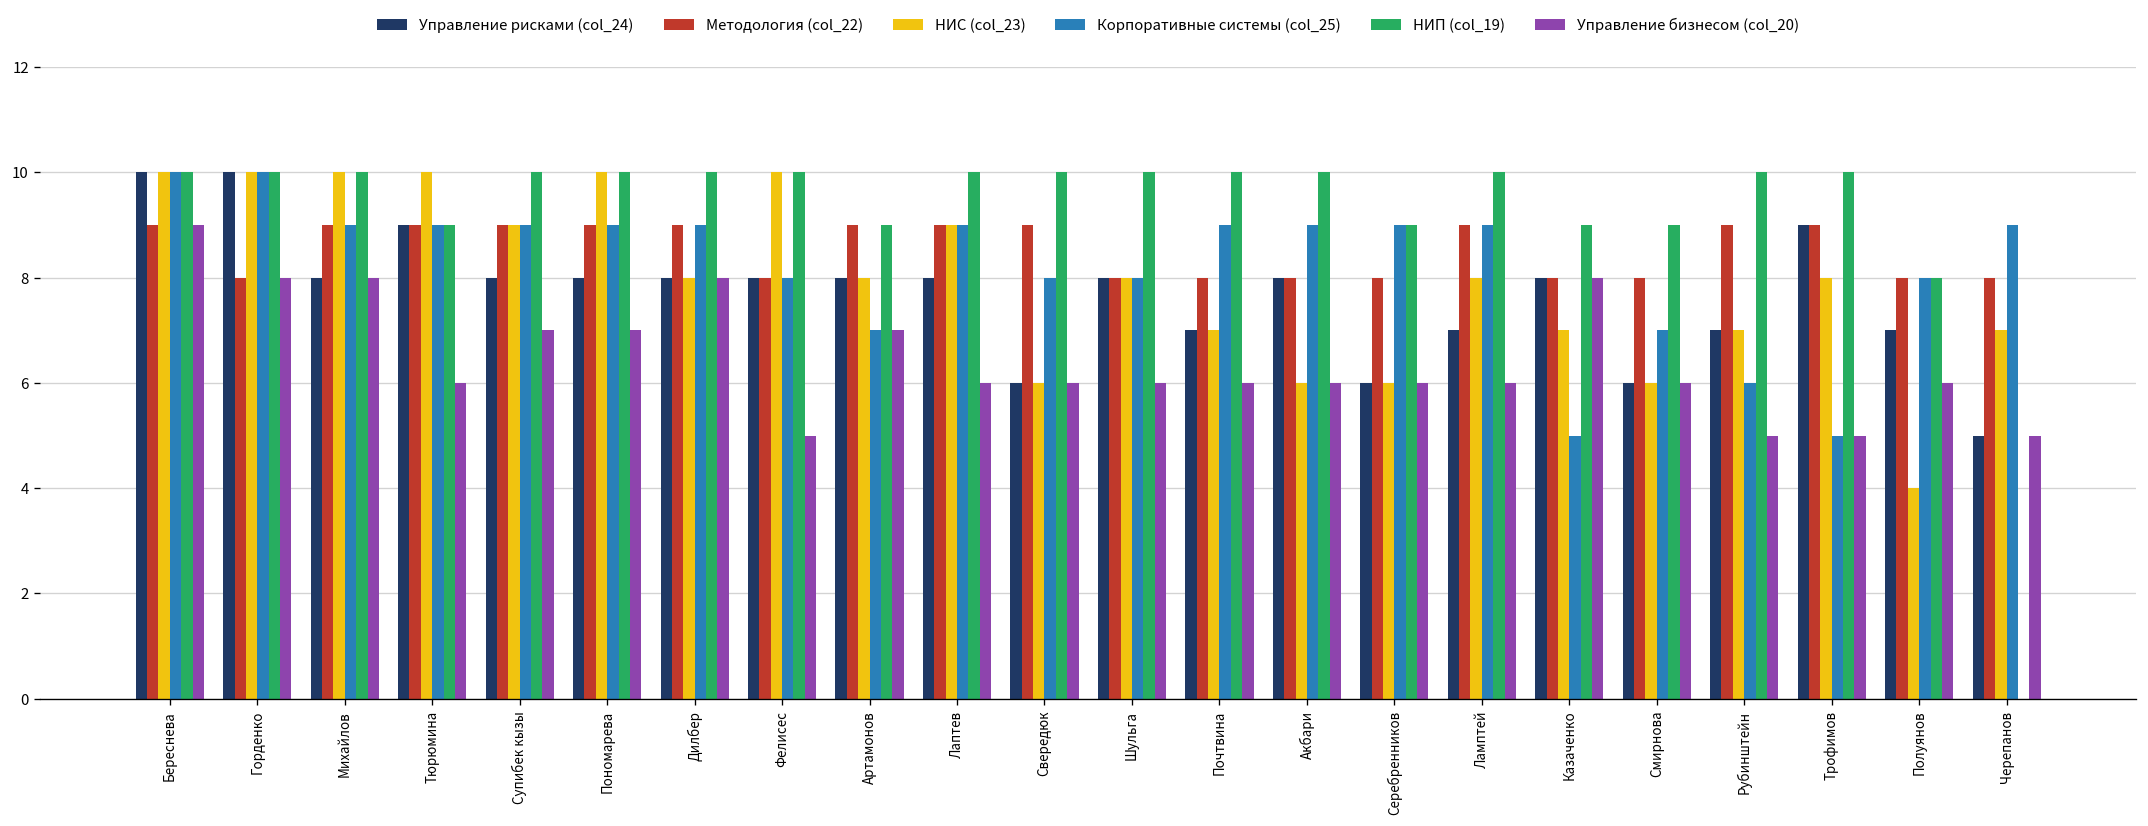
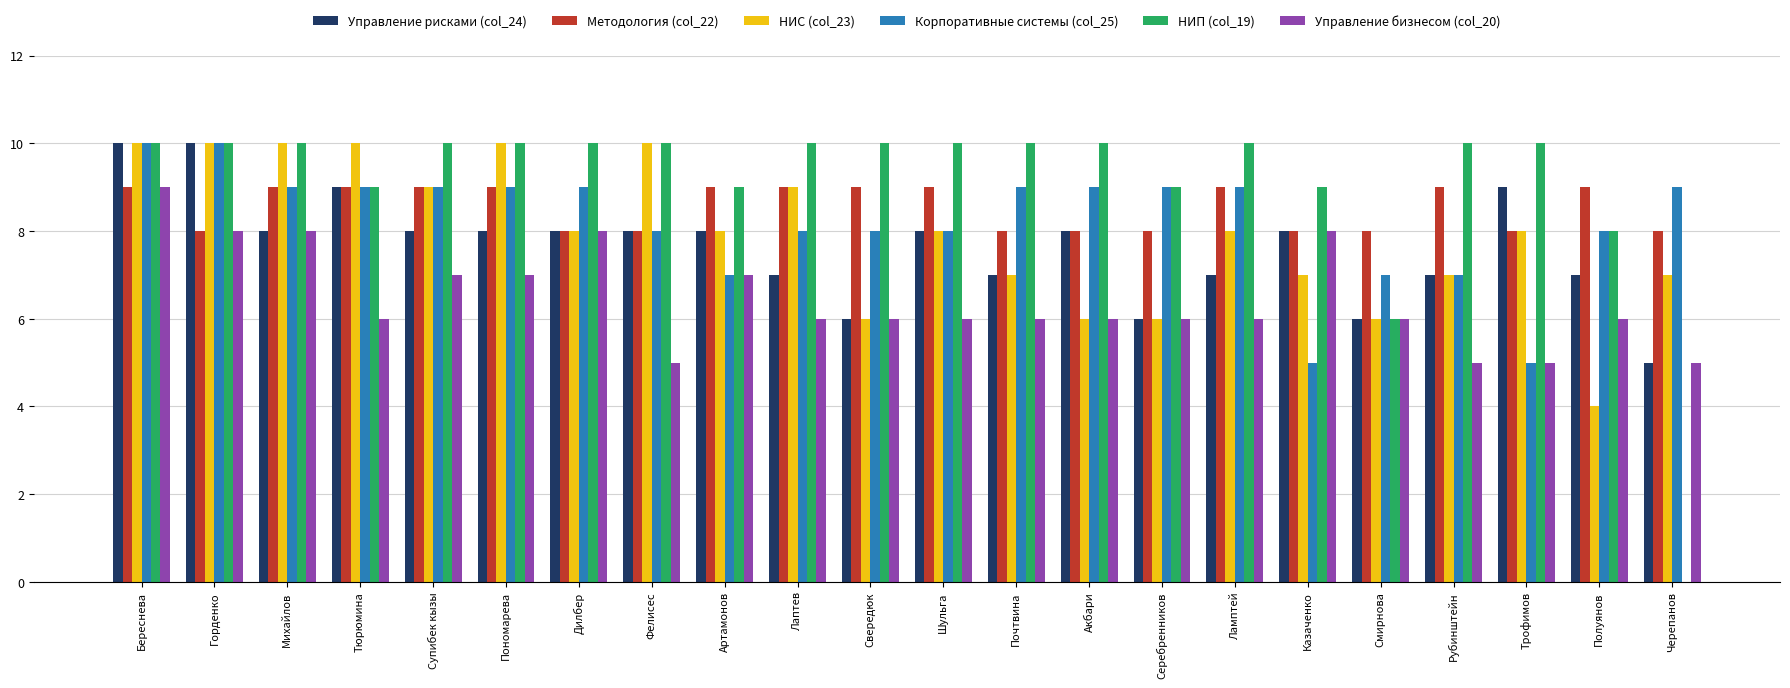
  {
    "Управление рисками (col_24)": {
      "Береснева": 10,
      "Горденко": 10,
      "Михайлов": 8,
      "Тюрюмина": 9,
      "Супибек кызы": 8,
      "Пономарева": 8,
      "Дилбер": 8,
      "Фелисес": 8,
      "Артамонов": 8,
-     "Лаптев": 8,
+     "Лаптев": 7,
      "Свередюк": 6,
      "Шульга": 8,
      "Почтвина": 7,
      "Акбари": 8,
      "Серебренников": 6,
      "Ламптей": 7,
      "Казаченко": 8,
      "Смирнова": 6,
      "Рубинштейн": 7,
      "Трофимов": 9,
      "Полуянов": 7,
      "Черепанов": 5
    },
    "Методология (col_22)": {
      "Береснева": 9,
      "Горденко": 8,
      "Михайлов": 9,
      "Тюрюмина": 9,
      "Супибек кызы": 9,
      "Пономарева": 9,
-     "Дилбер": 9,
+     "Дилбер": 8,
      "Фелисес": 8,
      "Артамонов": 9,
      "Лаптев": 9,
      "Свередюк": 9,
-     "Шульга": 8,
+     "Шульга": 9,
      "Почтвина": 8,
      "Акбари": 8,
      "Серебренников": 8,
      "Ламптей": 9,
      "Казаченко": 8,
      "Смирнова": 8,
      "Рубинштейн": 9,
-     "Трофимов": 9,
-     "Полуянов": 8,
+     "Трофимов": 8,
+     "Полуянов": 9,
      "Черепанов": 8
    },
    "НИС (col_23)": {
      "Береснева": 10,
      "Горденко": 10,
      "Михайлов": 10,
      "Тюрюмина": 10,
      "Супибек кызы": 9,
      "Пономарева": 10,
      "Дилбер": 8,
      "Фелисес": 10,
      "Артамонов": 8,
      "Лаптев": 9,
      "Свередюк": 6,
      "Шульга": 8,
      "Почтвина": 7,
      "Акбари": 6,
      "Серебренников": 6,
      "Ламптей": 8,
      "Казаченко": 7,
      "Смирнова": 6,
      "Рубинштейн": 7,
      "Трофимов": 8,
      "Полуянов": 4,
      "Черепанов": 7
    },
    "Корпоративные системы (col_25)": {
      "Береснева": 10,
      "Горденко": 10,
      "Михайлов": 9,
      "Тюрюмина": 9,
      "Супибек кызы": 9,
      "Пономарева": 9,
      "Дилбер": 9,
      "Фелисес": 8,
      "Артамонов": 7,
-     "Лаптев": 9,
+     "Лаптев": 8,
      "Свередюк": 8,
      "Шульга": 8,
      "Почтвина": 9,
      "Акбари": 9,
      "Серебренников": 9,
      "Ламптей": 9,
      "Казаченко": 5,
      "Смирнова": 7,
-     "Рубинштейн": 6,
+     "Рубинштейн": 7,
      "Трофимов": 5,
      "Полуянов": 8,
      "Черепанов": 9
    },
    "НИП (col_19)": {
      "Береснева": 10,
      "Горденко": 10,
      "Михайлов": 10,
      "Тюрюмина": 9,
      "Супибек кызы": 10,
      "Пономарева": 10,
      "Дилбер": 10,
      "Фелисес": 10,
      "Артамонов": 9,
      "Лаптев": 10,
      "Свередюк": 10,
      "Шульга": 10,
      "Почтвина": 10,
      "Акбари": 10,
      "Серебренников": 9,
      "Ламптей": 10,
      "Казаченко": 9,
-     "Смирнова": 9,
+     "Смирнова": 6,
      "Рубинштейн": 10,
      "Трофимов": 10,
      "Полуянов": 8,
      "Черепанов": 0
    },
    "Управление бизнесом (col_20)": {
      "Береснева": 9,
      "Горденко": 8,
      "Михайлов": 8,
      "Тюрюмина": 6,
      "Супибек кызы": 7,
      "Пономарева": 7,
      "Дилбер": 8,
      "Фелисес": 5,
      "Артамонов": 7,
      "Лаптев": 6,
      "Свередюк": 6,
      "Шульга": 6,
      "Почтвина": 6,
      "Акбари": 6,
      "Серебренников": 6,
      "Ламптей": 6,
      "Казаченко": 8,
      "Смирнова": 6,
      "Рубинштейн": 5,
      "Трофимов": 5,
      "Полуянов": 6,
      "Черепанов": 5
    }
  }
